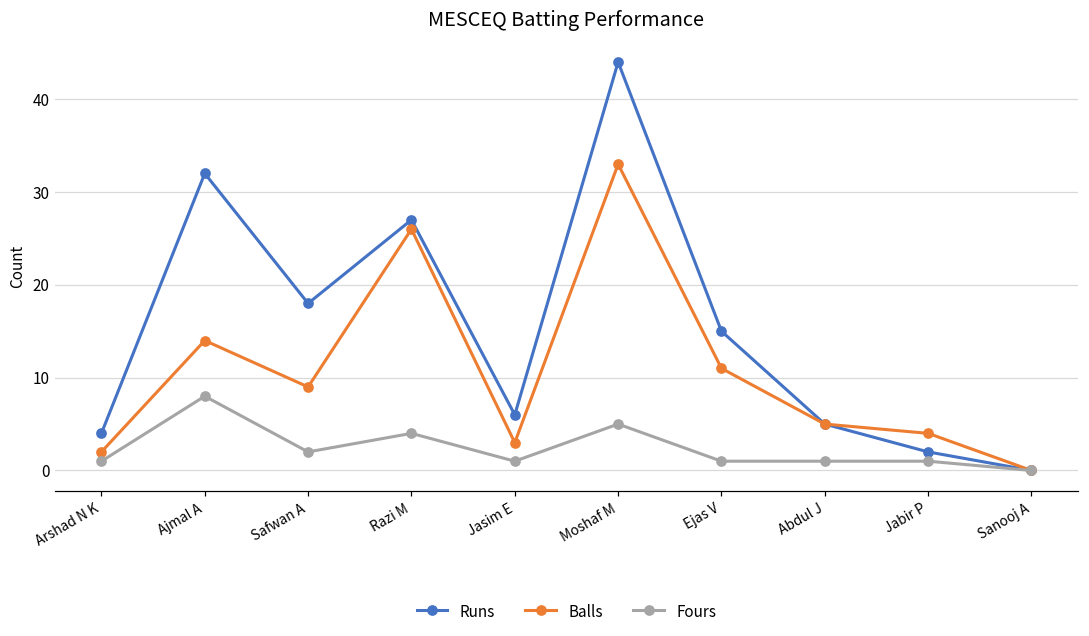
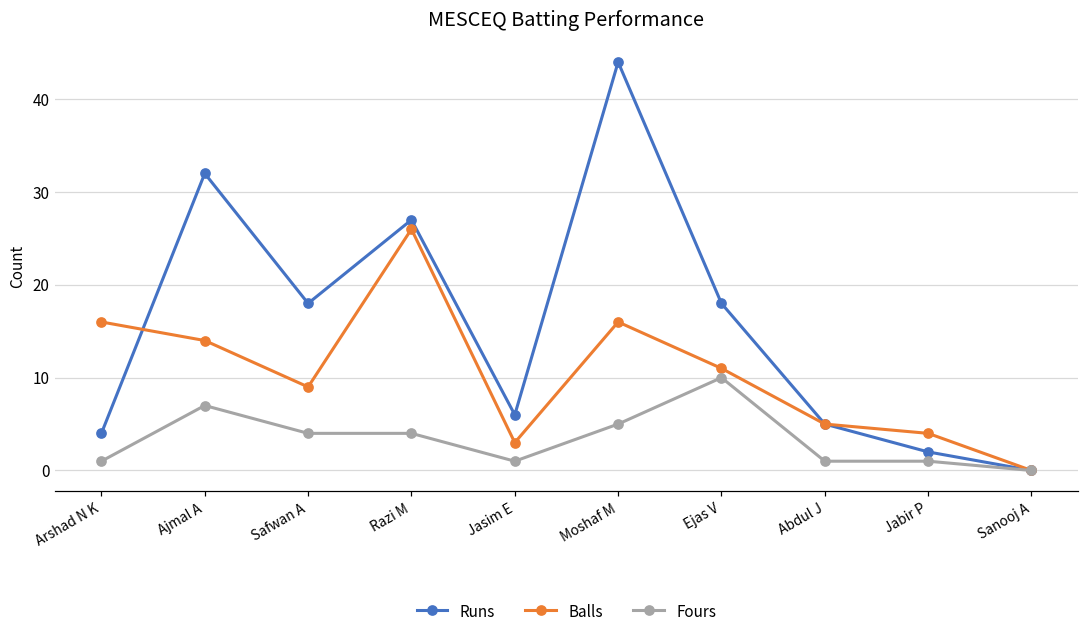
  {
    "Runs": {
      "Arshad N K": 4,
      "Ajmal A": 32,
      "Safwan A": 18,
      "Razi M": 27,
      "Jasim E": 6,
      "Moshaf M": 44,
-     "Ejas V": 15,
+     "Ejas V": 18,
      "Jabir P": 2
    },
    "Balls": {
-     "Arshad N K": 2,
+     "Arshad N K": 16,
      "Ajmal A": 14,
      "Safwan A": 9,
      "Razi M": 26,
      "Jasim E": 3,
-     "Moshaf M": 33,
+     "Moshaf M": 16,
      "Ejas V": 11,
      "Jabir P": 4
    },
    "Fours": {
      "Arshad N K": 1,
-     "Ajmal A": 8,
-     "Safwan A": 2,
+     "Ajmal A": 7,
+     "Safwan A": 4,
      "Razi M": 4,
      "Jasim E": 1,
      "Moshaf M": 5,
-     "Ejas V": 1,
+     "Ejas V": 10,
      "Abdul J": 1,
      "Jabir P": 1
    }
  }
